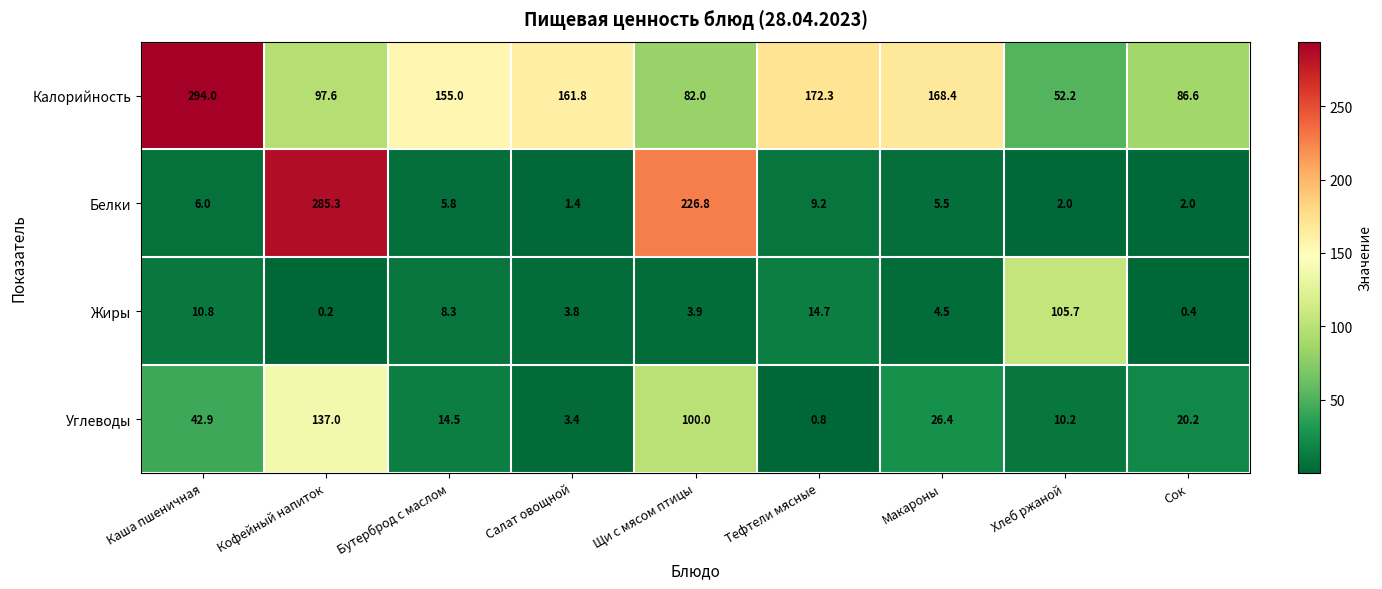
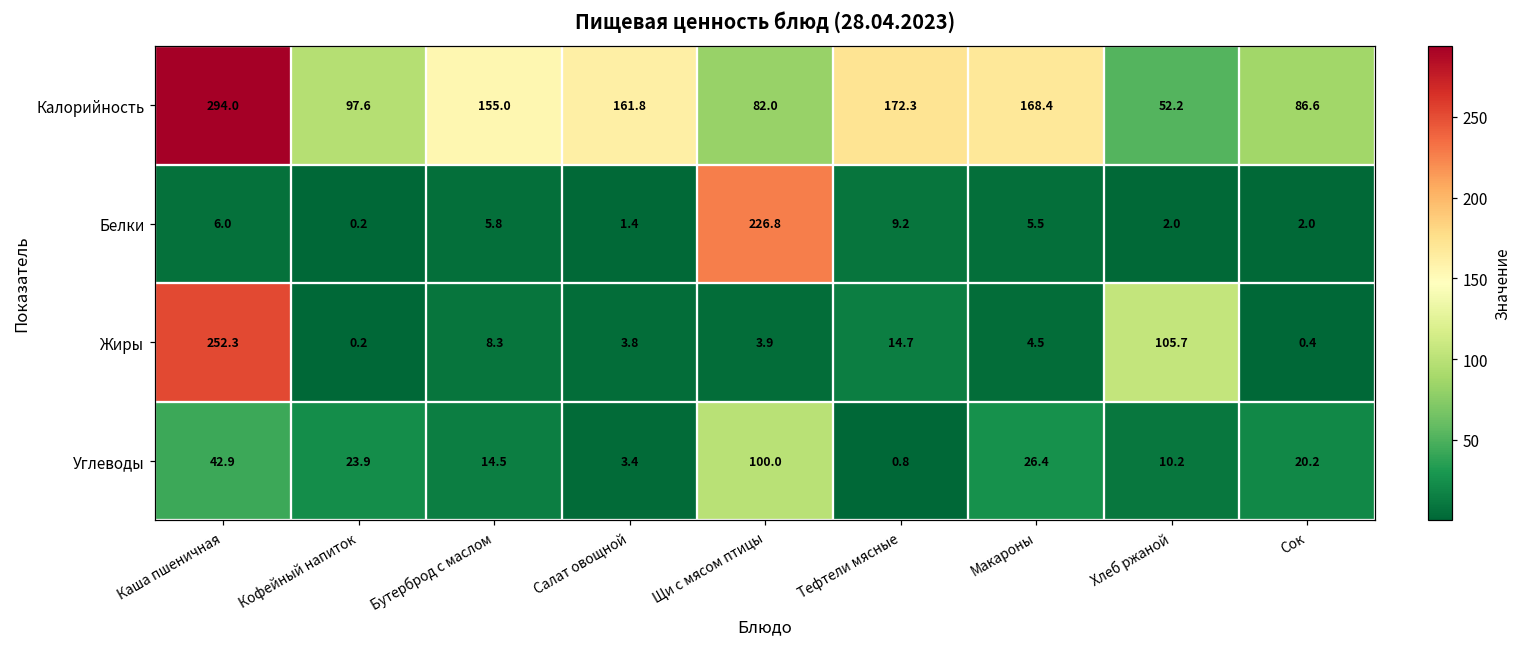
  {
    "Калорийность": {
      "Каша пшеничная": 294.0,
      "Кофейный напиток": 97.6,
      "Бутерброд с маслом": 155.0,
      "Салат овощной": 161.8,
      "Щи с мясом птицы": 82.0,
      "Тефтели мясные": 172.3,
      "Макароны": 168.4,
      "Хлеб ржаной": 52.2,
      "Сок": 86.6
    },
    "Белки": {
      "Каша пшеничная": 6.0,
-     "Кофейный напиток": 285.3,
+     "Кофейный напиток": 0.2,
      "Бутерброд с маслом": 5.8,
      "Салат овощной": 1.4,
      "Щи с мясом птицы": 226.8,
      "Тефтели мясные": 9.2,
      "Макароны": 5.5,
      "Хлеб ржаной": 2.0,
      "Сок": 2.0
    },
    "Жиры": {
-     "Каша пшеничная": 10.8,
+     "Каша пшеничная": 252.3,
      "Кофейный напиток": 0.2,
      "Бутерброд с маслом": 8.3,
      "Салат овощной": 3.8,
      "Щи с мясом птицы": 3.9,
      "Тефтели мясные": 14.7,
      "Макароны": 4.5,
      "Хлеб ржаной": 105.7,
      "Сок": 0.4
    },
    "Углеводы": {
      "Каша пшеничная": 42.9,
-     "Кофейный напиток": 137.0,
+     "Кофейный напиток": 23.9,
      "Бутерброд с маслом": 14.5,
      "Салат овощной": 3.4,
      "Щи с мясом птицы": 100.0,
      "Тефтели мясные": 0.8,
      "Макароны": 26.4,
      "Хлеб ржаной": 10.2,
      "Сок": 20.2
    }
  }
